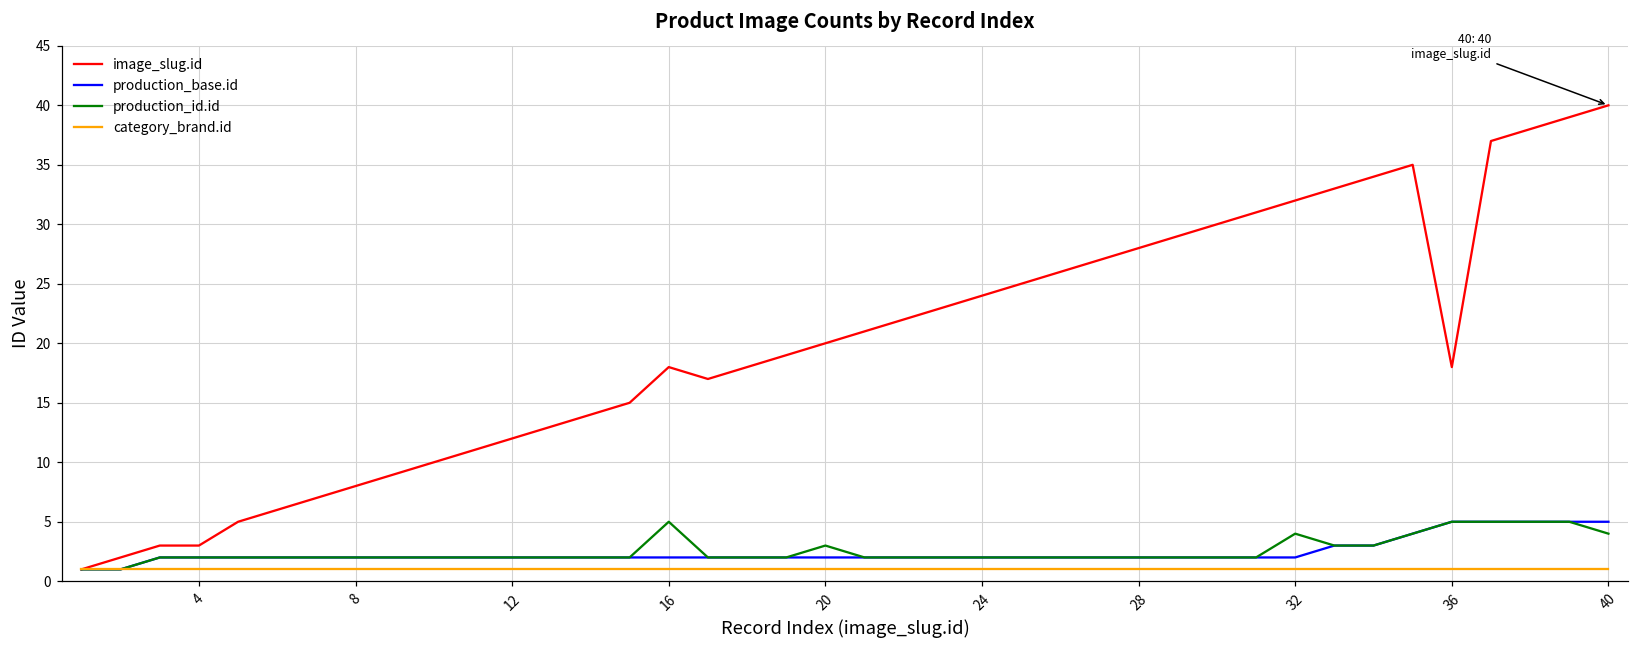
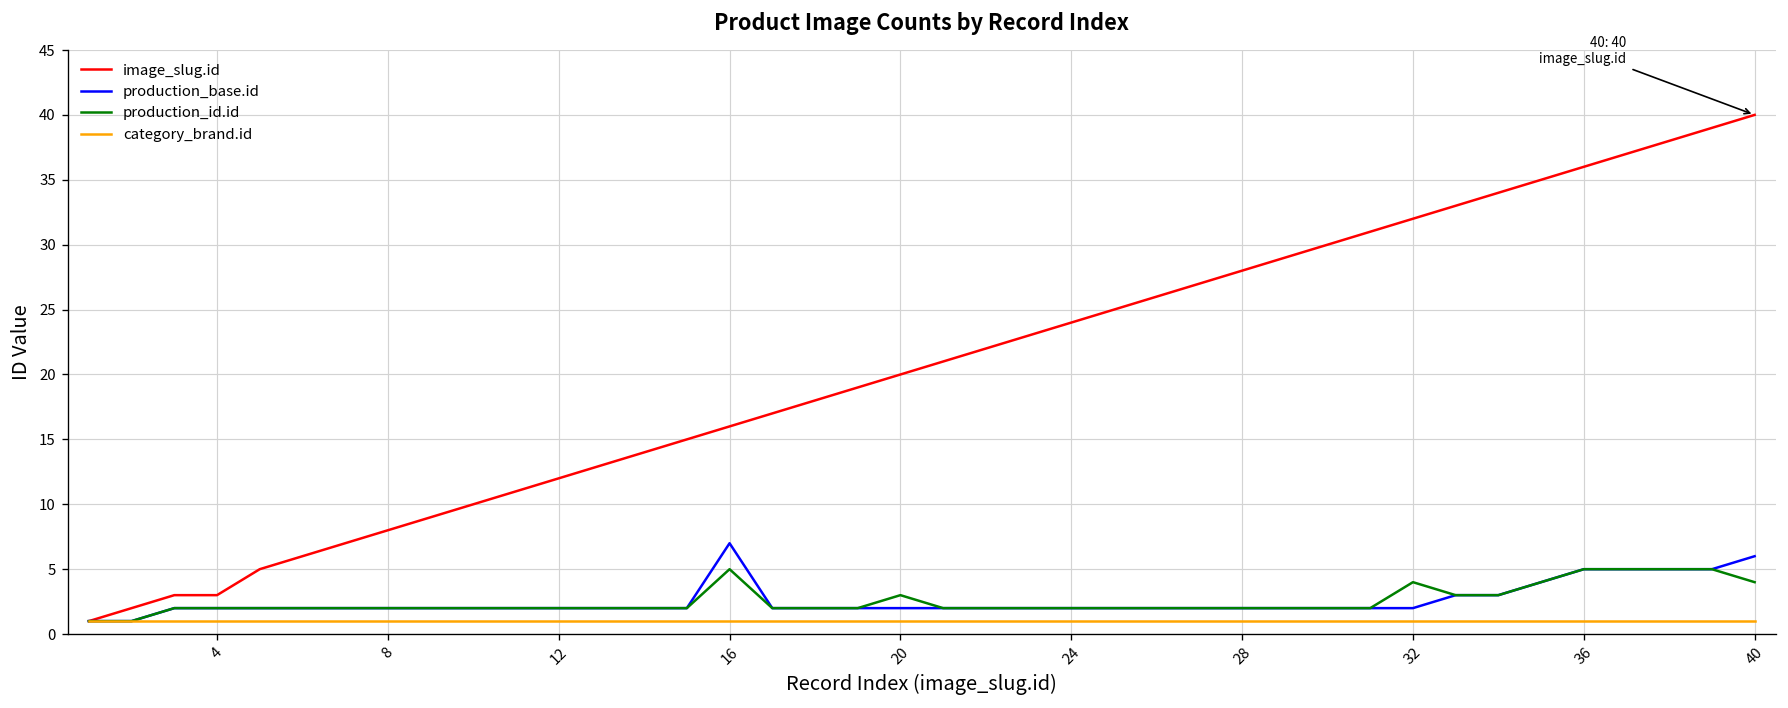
  {
    "image_slug.id": {
      "4": 3,
      "8": 8,
      "12": 12,
-     "16": 18,
+     "16": 16,
      "20": 20,
      "24": 24,
      "28": 28,
      "32": 32,
-     "36": 18
+     "36": 36
    },
    "production_base.id": {
-     "16": 2,
+     "16": 7,
      "20": 2,
      "32": 2,
-     "40": 5
+     "40": 6
    },
    "production_id.id": {
      "16": 5,
      "20": 3,
      "32": 4,
      "40": 4
    },
    "category_brand.id": {
      "4": 1,
      "8": 1,
      "12": 1,
      "16": 1,
      "20": 1,
      "24": 1,
      "28": 1,
      "32": 1,
      "36": 1,
      "40": 1
    }
  }
